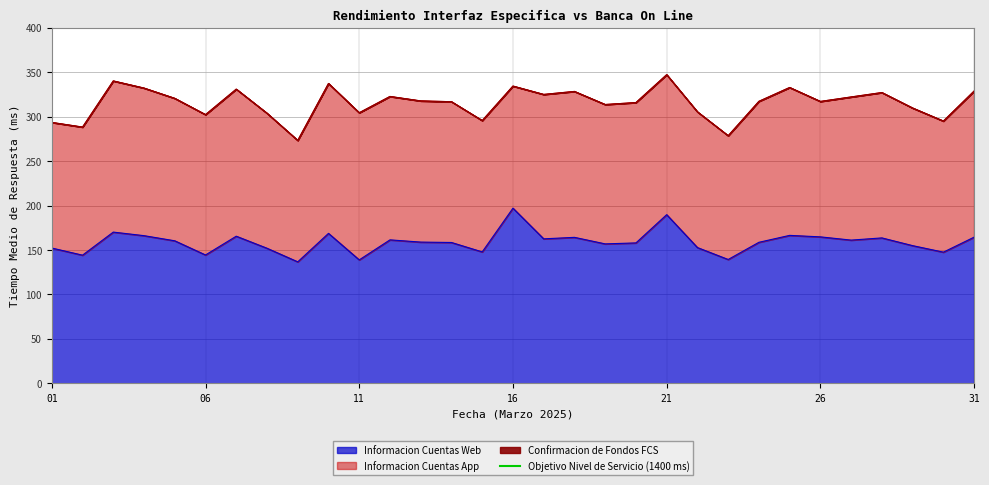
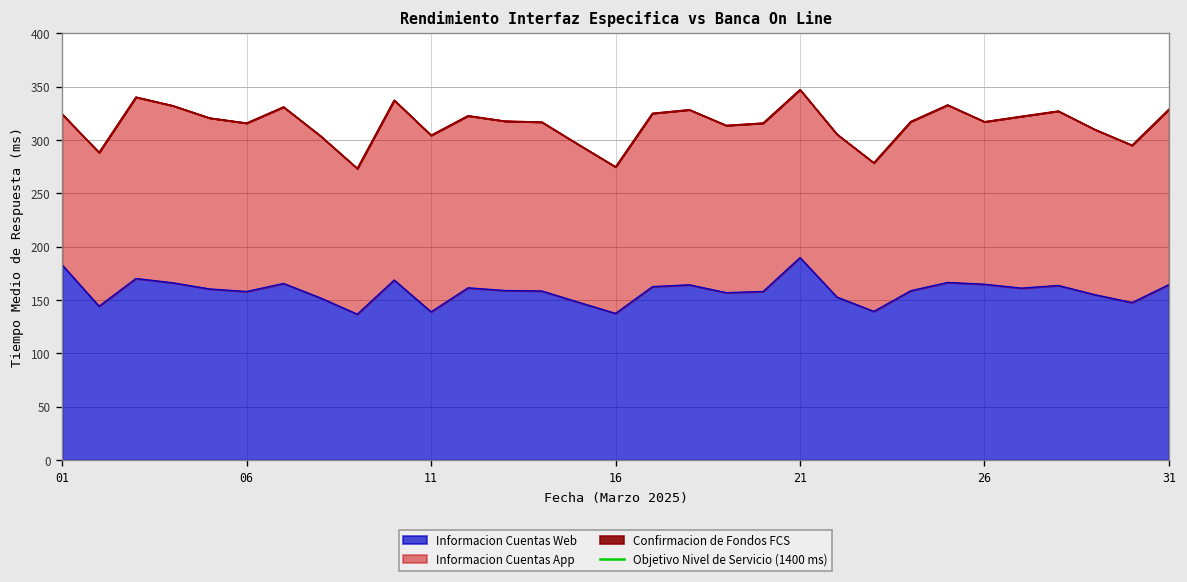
  {
    "Informacion Cuentas Web": {
-     "01": 150,
-     "06": 140,
+     "01": 180,
+     "06": 160,
      "11": 140,
-     "16": 200,
+     "16": 140,
      "21": 190,
      "26": 160,
      "31": 160
    }
  }
